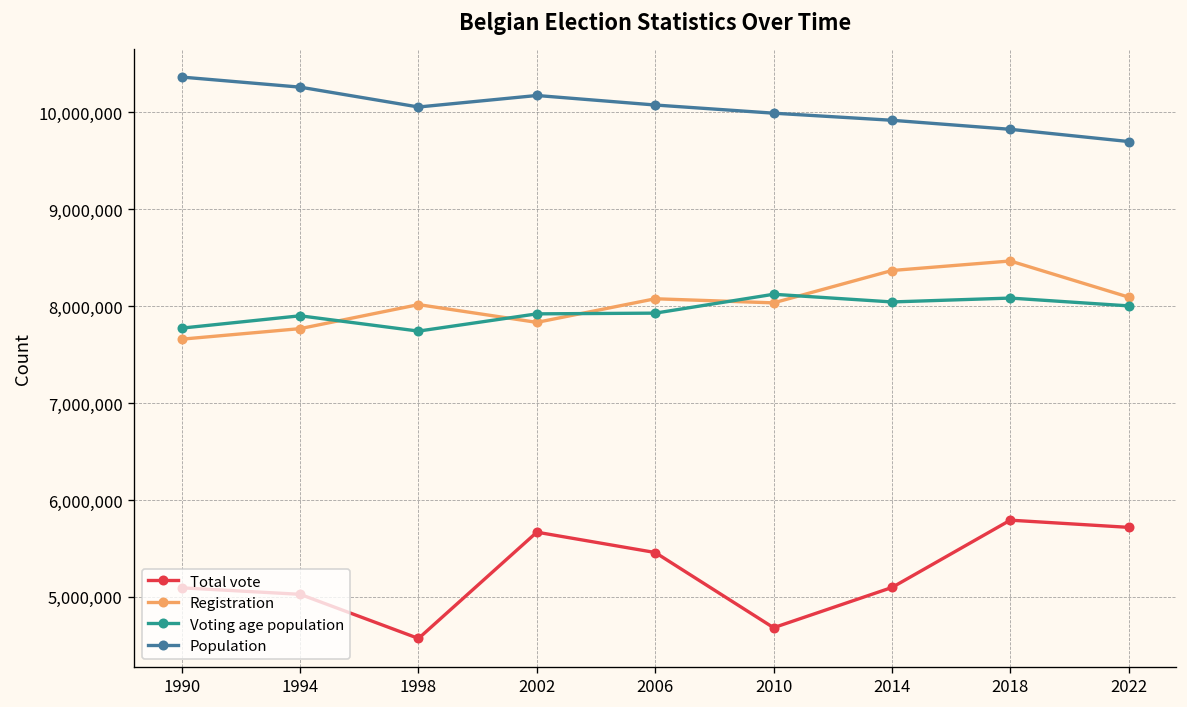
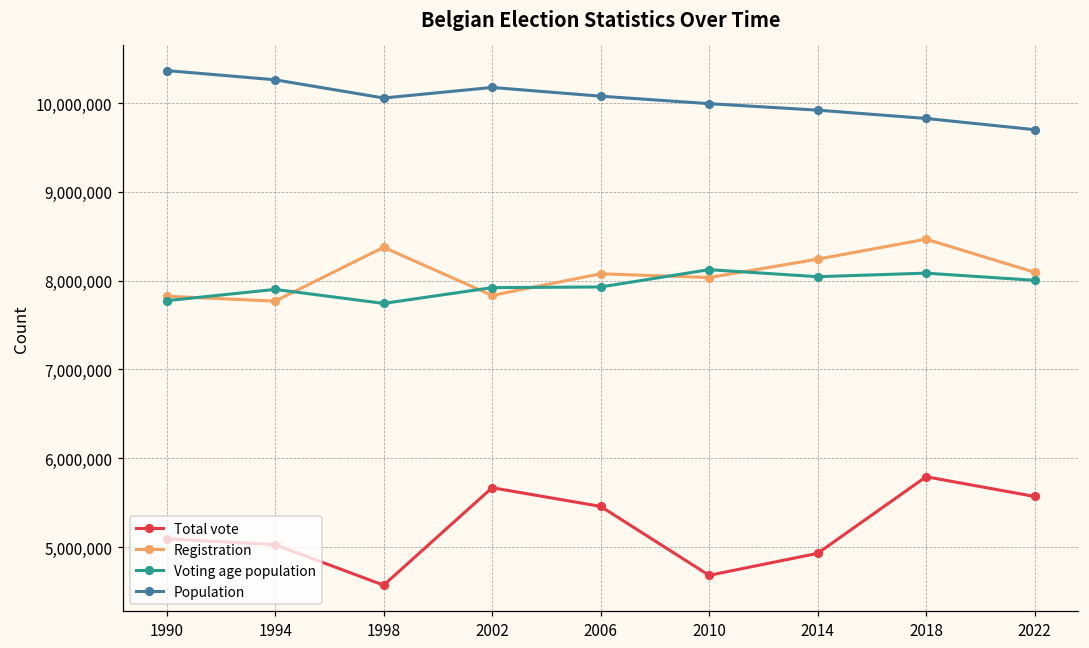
  {
    "Total vote": {
      "1998": "4,600,000",
      "2002": "5,700,000",
      "2006": "5,500,000",
      "2010": "4,700,000",
-     "2014": "5,100,000",
+     "2014": "4,900,000",
      "2018": "5,800,000",
-     "2022": "5,700,000"
+     "2022": "5,600,000"
    },
    "Registration": {
-     "1990": "7,700,000",
+     "1990": "7,800,000",
      "1994": "7,800,000",
-     "1998": "8,000,000",
+     "1998": "8,400,000",
      "2002": "7,800,000",
      "2006": "8,100,000",
      "2010": "8,000,000",
-     "2014": "8,400,000",
+     "2014": "8,200,000",
      "2018": "8,500,000",
      "2022": "8,100,000"
    }
  }
